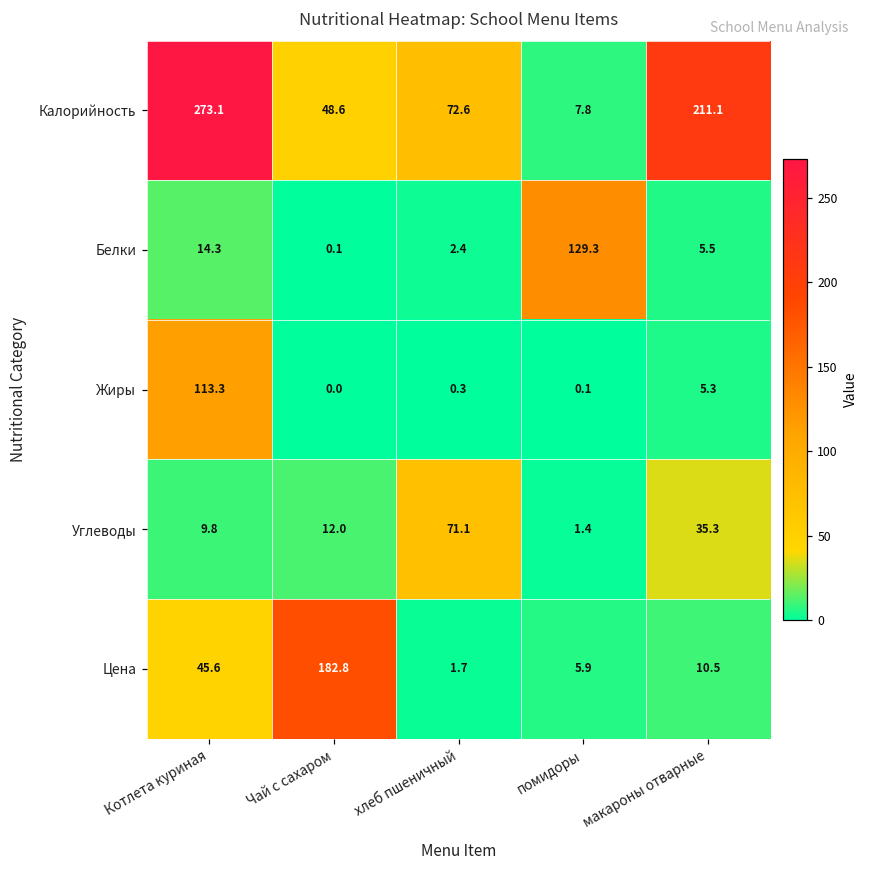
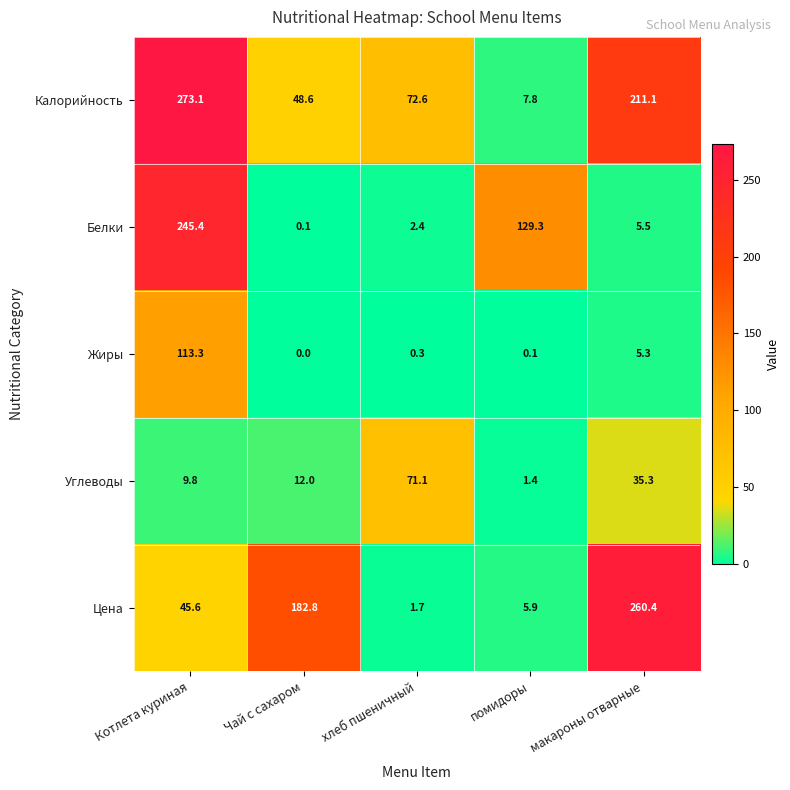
  {
    "Калорийность": {
      "Котлета куриная": 273.1,
      "Чай с сахаром": 48.6,
      "хлеб пшеничный": 72.6,
      "помидоры": 7.8,
      "макароны отварные": 211.1
    },
    "Белки": {
-     "Котлета куриная": 14.3,
+     "Котлета куриная": 245.4,
      "Чай с сахаром": 0.1,
      "хлеб пшеничный": 2.4,
      "помидоры": 129.3,
      "макароны отварные": 5.5
    },
    "Жиры": {
      "Котлета куриная": 113.3,
      "Чай с сахаром": 0.0,
      "хлеб пшеничный": 0.3,
      "помидоры": 0.1,
      "макароны отварные": 5.3
    },
    "Углеводы": {
      "Котлета куриная": 9.8,
      "Чай с сахаром": 12.0,
      "хлеб пшеничный": 71.1,
      "помидоры": 1.4,
      "макароны отварные": 35.3
    },
    "Цена": {
      "Котлета куриная": 45.6,
      "Чай с сахаром": 182.8,
      "хлеб пшеничный": 1.7,
      "помидоры": 5.9,
-     "макароны отварные": 10.5
+     "макароны отварные": 260.4
    }
  }
